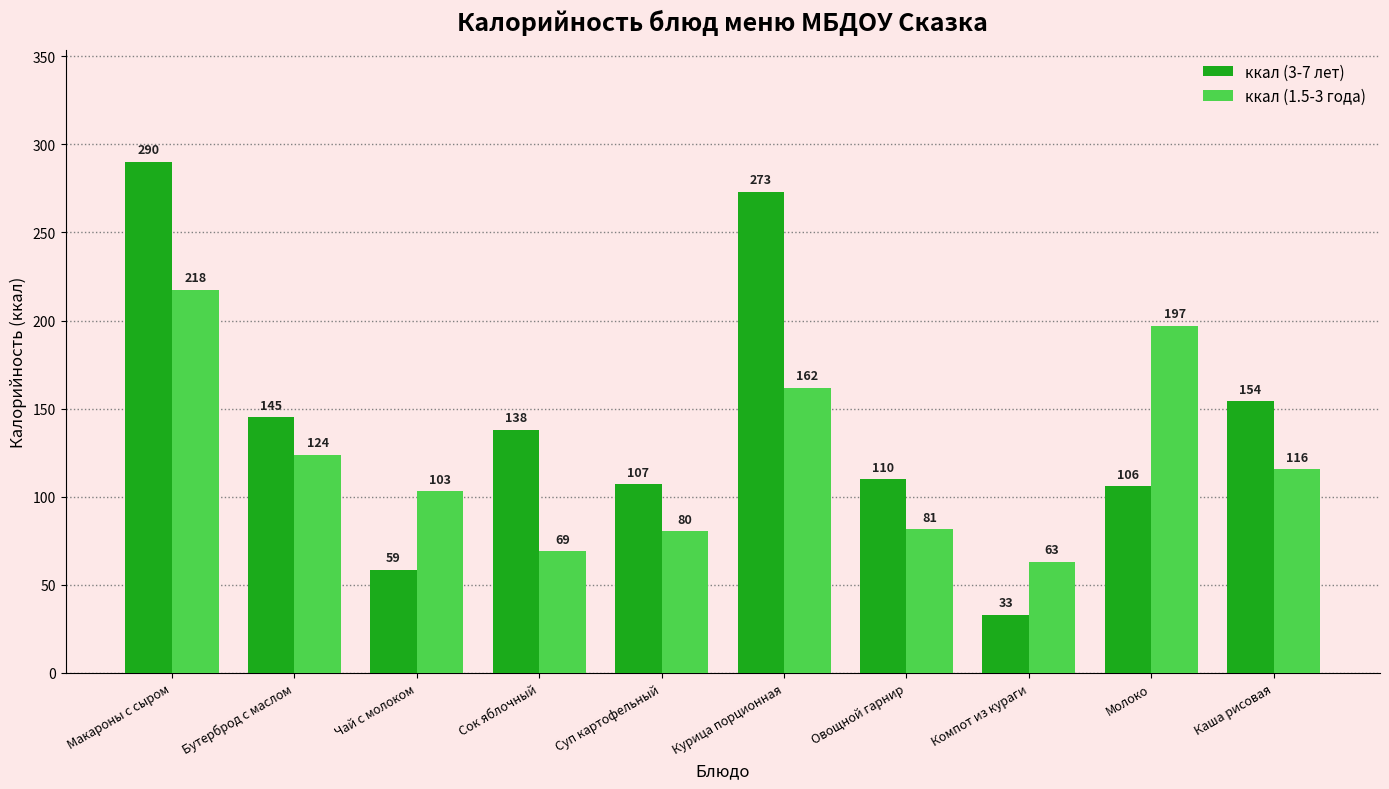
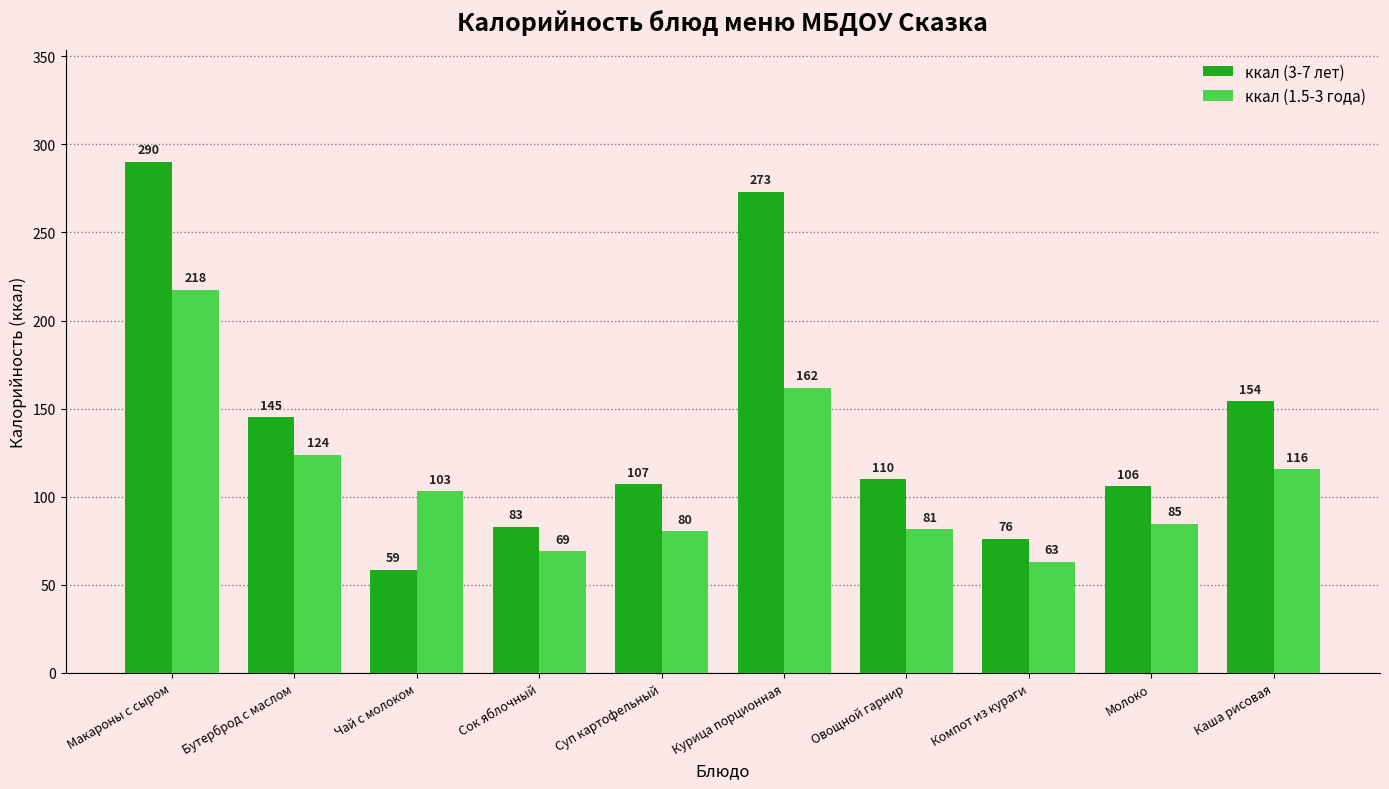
  {
    "ккал (3-7 лет)": {
      "Макароны с сыром": 290,
      "Бутерброд с маслом": 145,
      "Чай с молоком": 59,
-     "Сок яблочный": 138,
+     "Сок яблочный": 83,
      "Суп картофельный": 107,
      "Курица порционная": 273,
      "Овощной гарнир": 110,
-     "Компот из кураги": 33,
+     "Компот из кураги": 76,
      "Молоко": 106,
      "Каша рисовая": 154
    },
    "ккал (1.5-3 года)": {
      "Макароны с сыром": 218,
      "Бутерброд с маслом": 124,
      "Чай с молоком": 103,
      "Сок яблочный": 69,
      "Суп картофельный": 80,
      "Курица порционная": 162,
      "Овощной гарнир": 81,
      "Компот из кураги": 63,
-     "Молоко": 197,
+     "Молоко": 85,
      "Каша рисовая": 116
    }
  }
